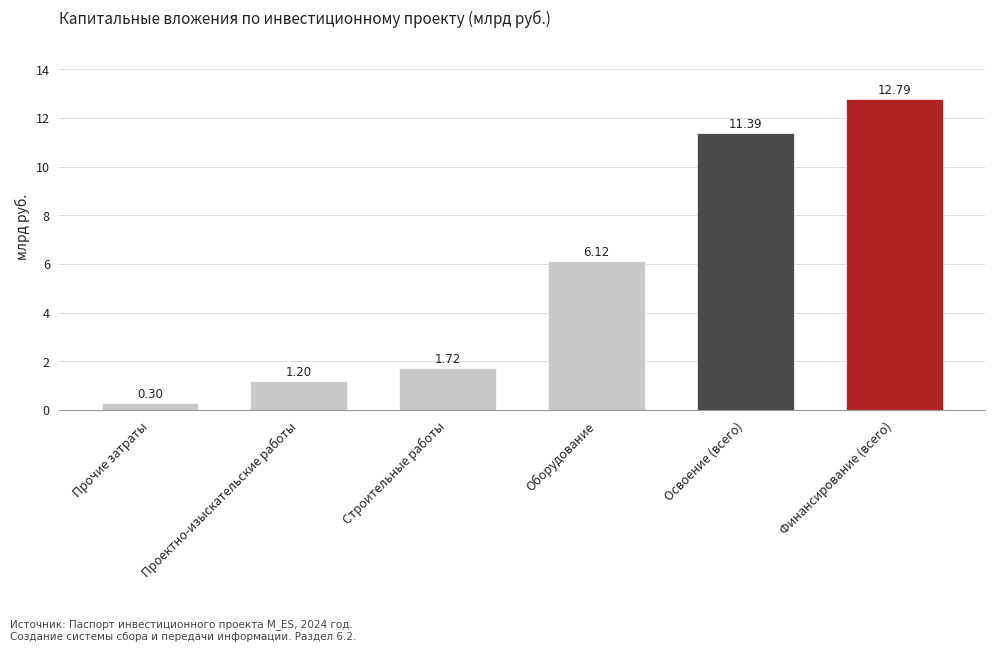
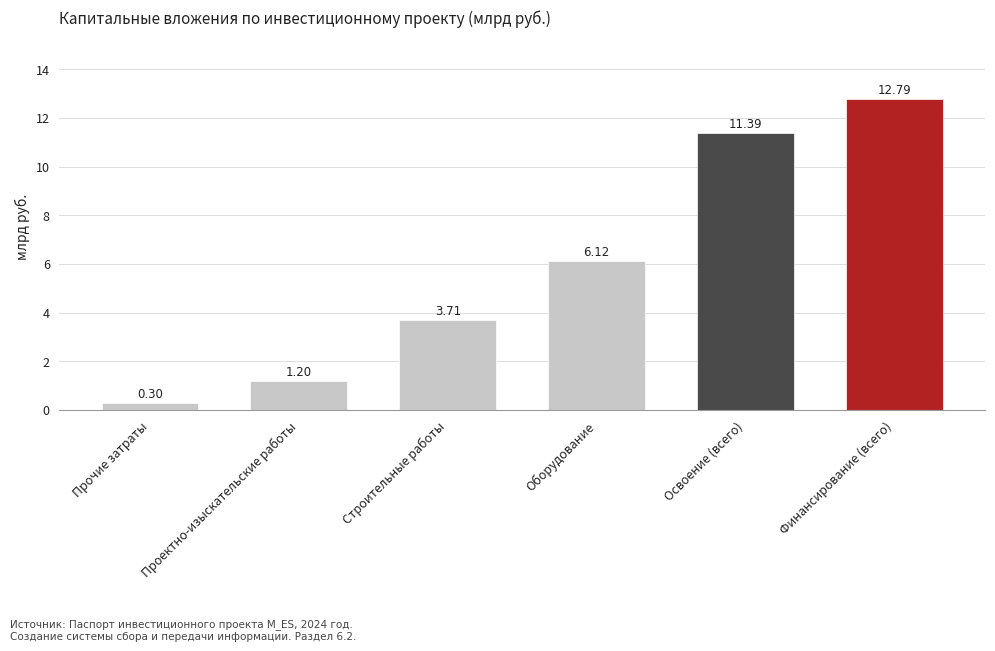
  {
    "Прочие затраты": 0.30,
    "Проектно-изыскательские работы": 1.20,
-   "Строительные работы": 1.72,
+   "Строительные работы": 3.71,
    "Оборудование": 6.12,
    "Освоение (всего)": 11.39,
    "Финансирование (всего)": 12.79
  }
